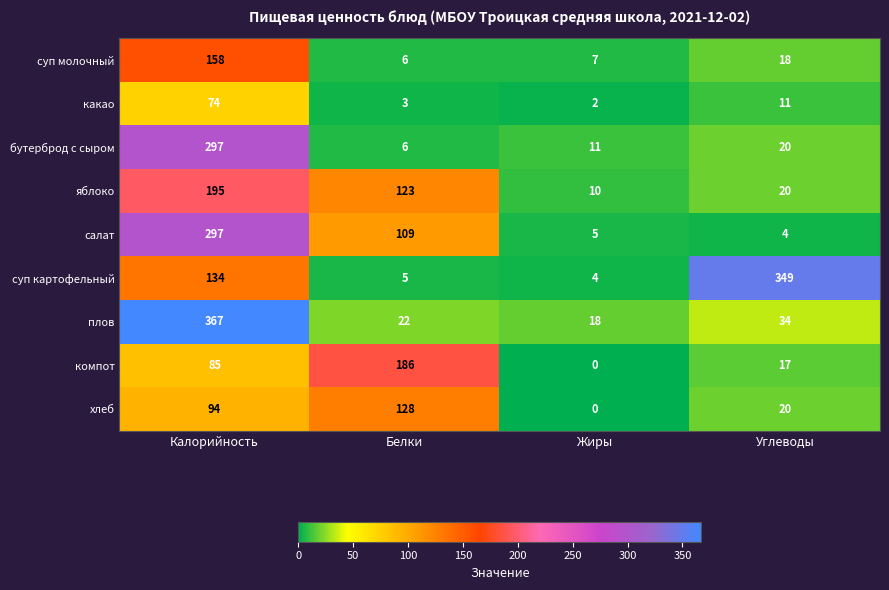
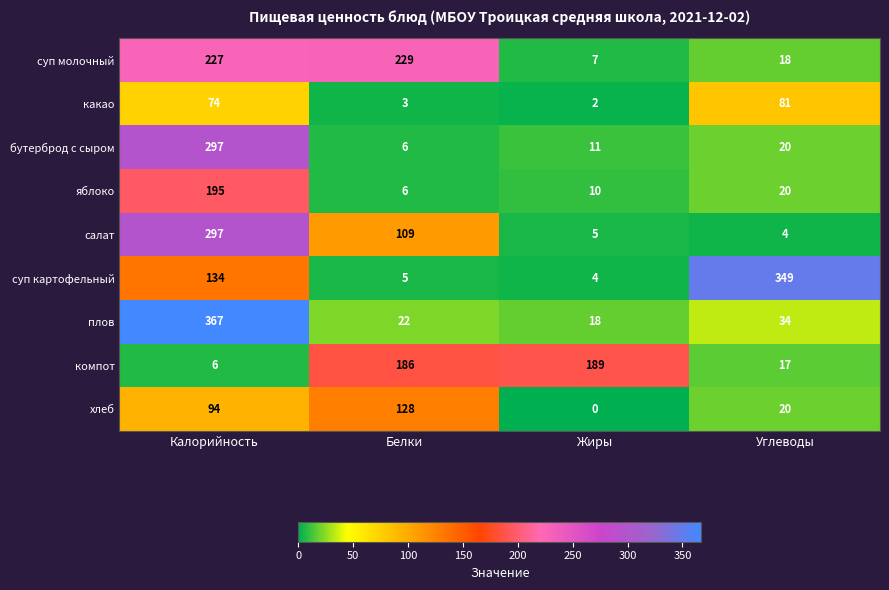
  {
    "суп молочный": {
-     "Калорийность": 158,
-     "Белки": 6,
+     "Калорийность": 227,
+     "Белки": 229,
      "Жиры": 7,
      "Углеводы": 18
    },
    "какао": {
      "Калорийность": 74,
      "Белки": 3,
      "Жиры": 2,
-     "Углеводы": 11
+     "Углеводы": 81
    },
    "бутерброд с сыром": {
      "Калорийность": 297,
      "Белки": 6,
      "Жиры": 11,
      "Углеводы": 20
    },
    "яблоко": {
      "Калорийность": 195,
-     "Белки": 123,
+     "Белки": 6,
      "Жиры": 10,
      "Углеводы": 20
    },
    "салат": {
      "Калорийность": 297,
      "Белки": 109,
      "Жиры": 5,
      "Углеводы": 4
    },
    "суп картофельный": {
      "Калорийность": 134,
      "Белки": 5,
      "Жиры": 4,
      "Углеводы": 349
    },
    "плов": {
      "Калорийность": 367,
      "Белки": 22,
      "Жиры": 18,
      "Углеводы": 34
    },
    "компот": {
-     "Калорийность": 85,
+     "Калорийность": 6,
      "Белки": 186,
-     "Жиры": 0,
+     "Жиры": 189,
      "Углеводы": 17
    },
    "хлеб": {
      "Калорийность": 94,
      "Белки": 128,
      "Жиры": 0,
      "Углеводы": 20
    }
  }
